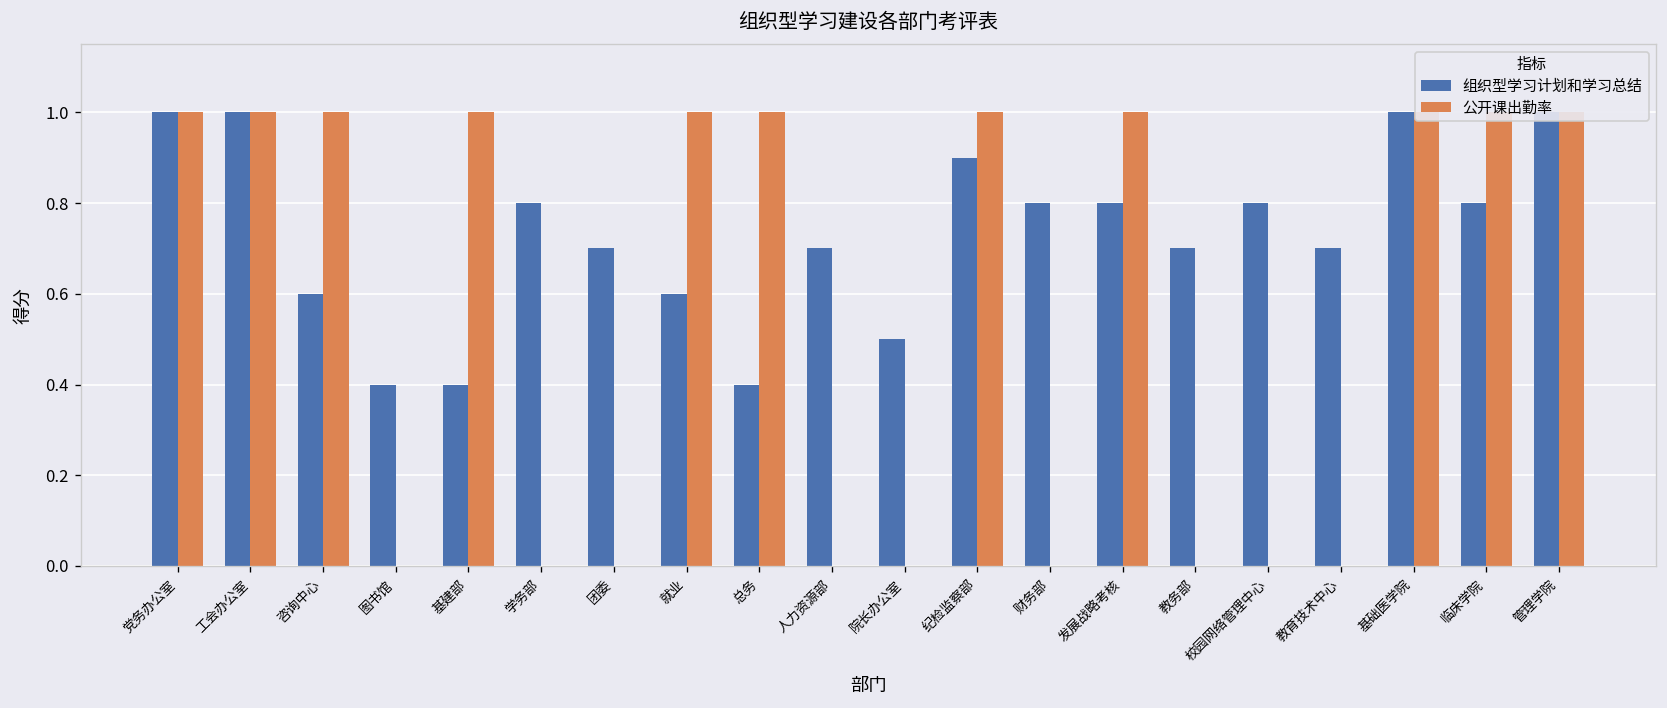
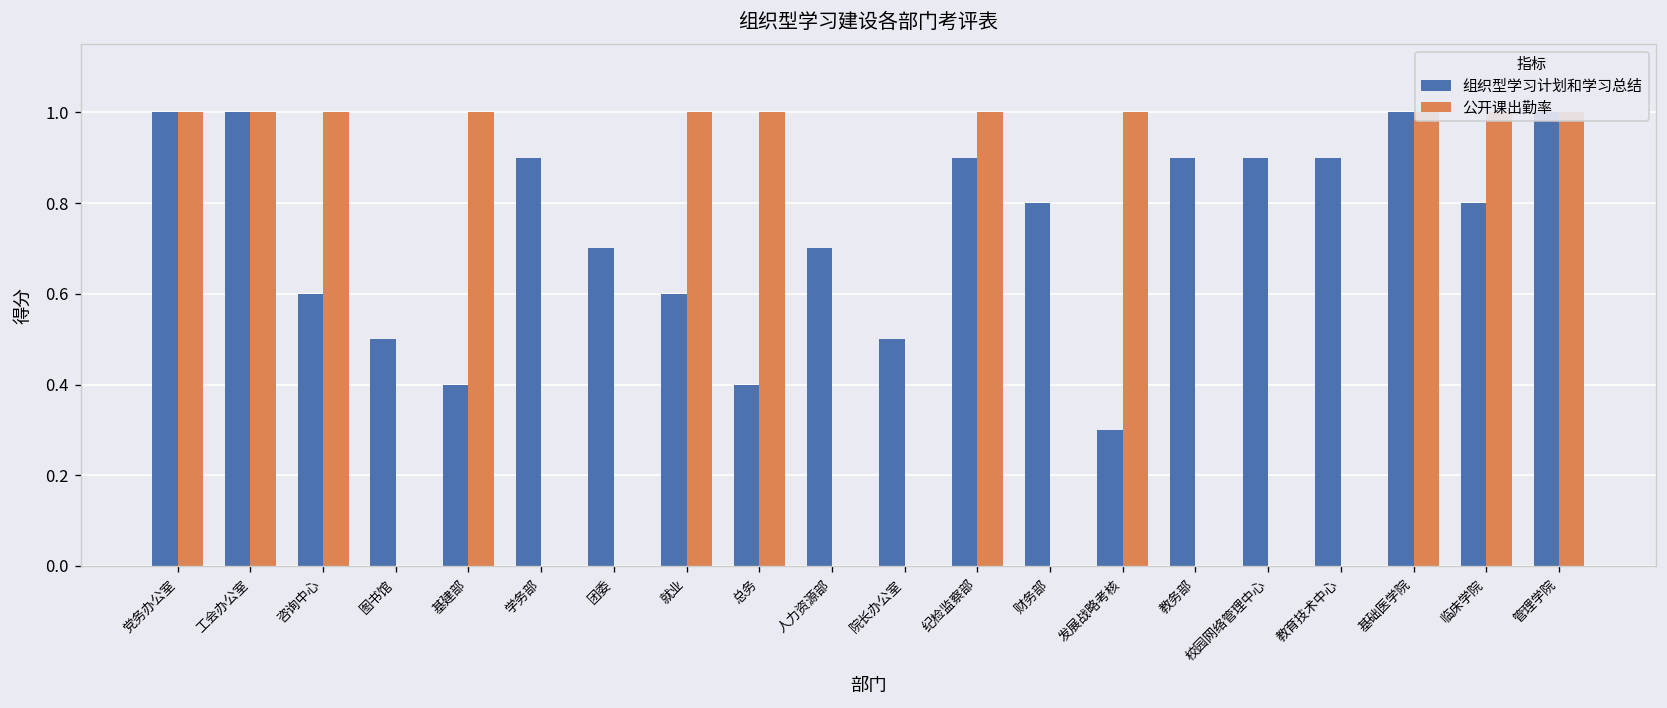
  {
    "组织型学习计划和学习总结": {
      "党务办公室": 1.0,
      "工会办公室": 1.0,
      "咨询中心": 0.6,
-     "图书馆": 0.4,
+     "图书馆": 0.5,
      "基建部": 0.4,
-     "学务部": 0.8,
+     "学务部": 0.9,
      "团委": 0.7,
      "就业": 0.6,
      "总务": 0.4,
      "人力资源部": 0.7,
      "院长办公室": 0.5,
      "纪检监察部": 0.9,
      "财务部": 0.8,
-     "发展战略考核": 0.8,
-     "教务部": 0.7,
-     "校园网络管理中心": 0.8,
-     "教育技术中心": 0.7,
+     "发展战略考核": 0.3,
+     "教务部": 0.9,
+     "校园网络管理中心": 0.9,
+     "教育技术中心": 0.9,
      "基础医学院": 1.0,
      "临床学院": 0.8
    },
    "公开课出勤率": {
      "党务办公室": 1.0,
      "工会办公室": 1.0,
      "咨询中心": 1.0,
      "图书馆": 0.0,
      "基建部": 1.0,
      "学务部": 0.0,
      "团委": 0.0,
      "就业": 1.0,
      "总务": 1.0,
      "人力资源部": 0.0,
      "院长办公室": 0.0,
      "纪检监察部": 1.0,
      "财务部": 0.0,
      "发展战略考核": 1.0,
      "教务部": 0.0,
      "校园网络管理中心": 0.0,
      "教育技术中心": 0.0
    }
  }
